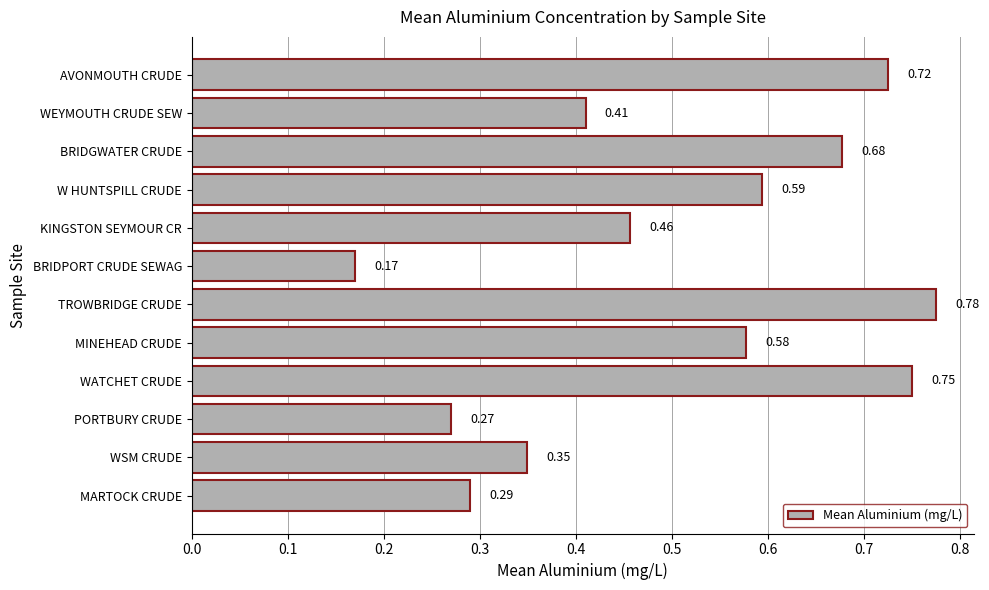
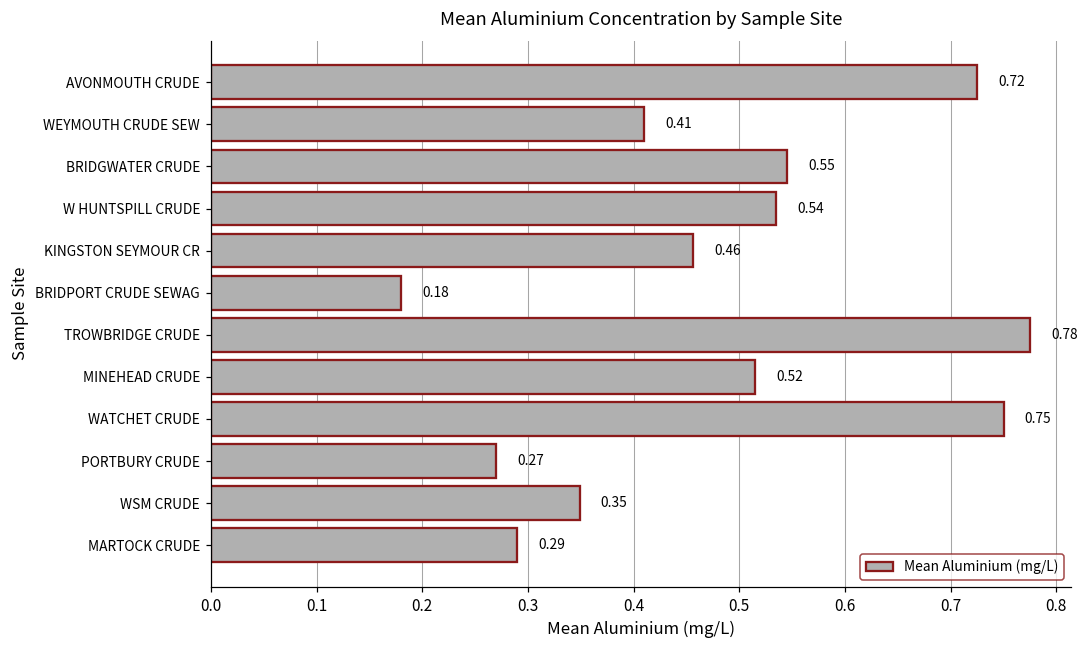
  {
    "AVONMOUTH CRUDE": 0.72,
    "WEYMOUTH CRUDE SEW": 0.41,
-   "BRIDGWATER CRUDE": 0.68,
-   "W HUNTSPILL CRUDE": 0.59,
+   "BRIDGWATER CRUDE": 0.55,
+   "W HUNTSPILL CRUDE": 0.54,
    "KINGSTON SEYMOUR CR": 0.46,
-   "BRIDPORT CRUDE SEWAG": 0.17,
+   "BRIDPORT CRUDE SEWAG": 0.18,
    "TROWBRIDGE CRUDE": 0.78,
-   "MINEHEAD CRUDE": 0.58,
+   "MINEHEAD CRUDE": 0.52,
    "WATCHET CRUDE": 0.75,
    "PORTBURY CRUDE": 0.27,
    "WSM CRUDE": 0.35,
    "MARTOCK CRUDE": 0.29
  }
